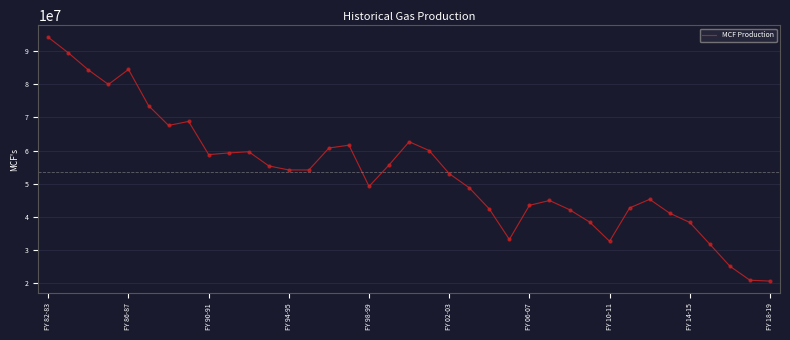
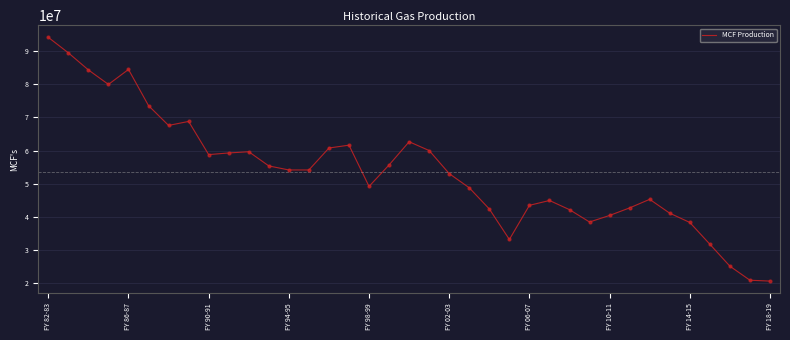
  {
    "FY 82-83": 94000000,
    "FY 86-87": 84000000,
    "FY 90-91": 59000000,
    "FY 94-95": 54000000,
    "FY 98-99": 49000000,
    "FY 02-03": 53000000,
    "FY 06-07": 43000000,
-   "FY 10-11": 33000000,
+   "FY 10-11": 40000000,
    "FY 14-15": 38000000,
    "FY 18-19": 21000000
  }
